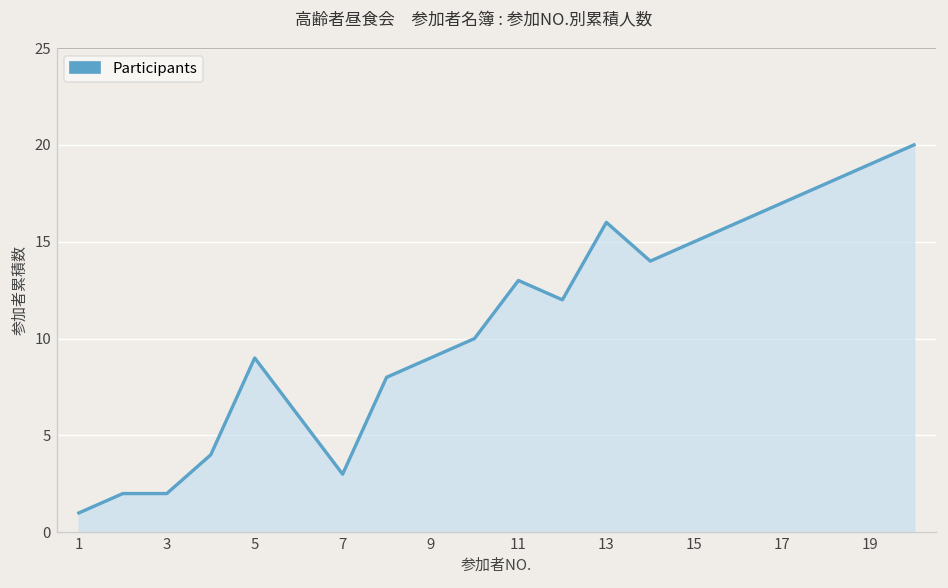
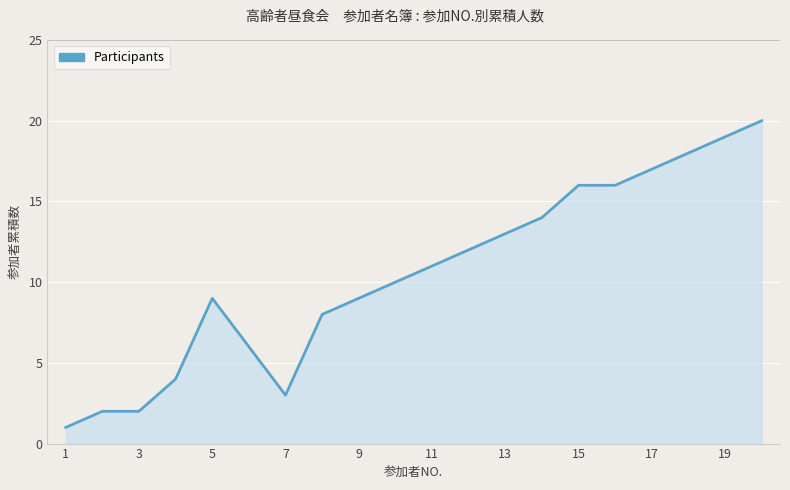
  {
    "1": 1,
    "3": 2,
    "5": 9,
    "7": 3,
    "9": 9,
-   "11": 13,
-   "13": 16,
-   "15": 15,
+   "11": 11,
+   "13": 13,
+   "15": 16,
    "17": 17,
    "19": 19
  }
